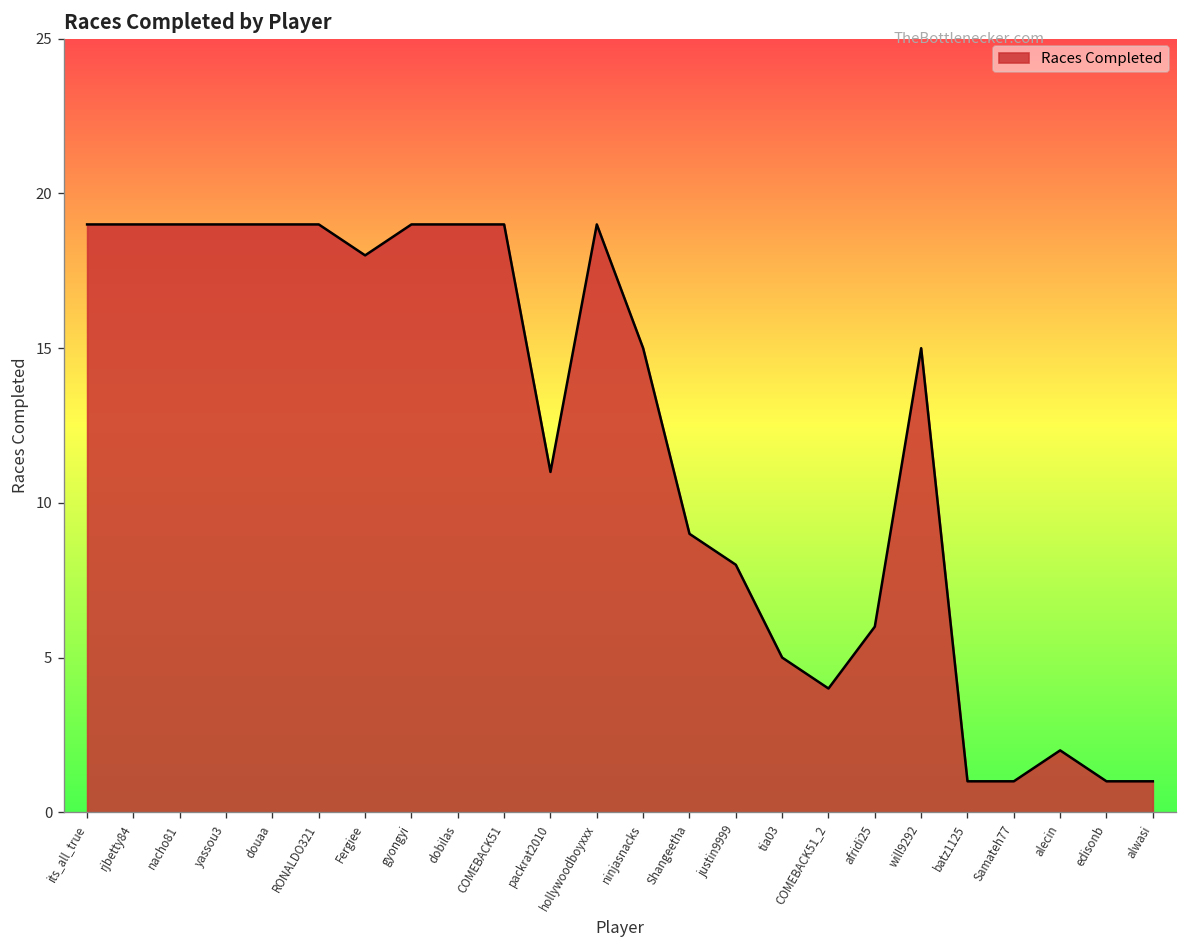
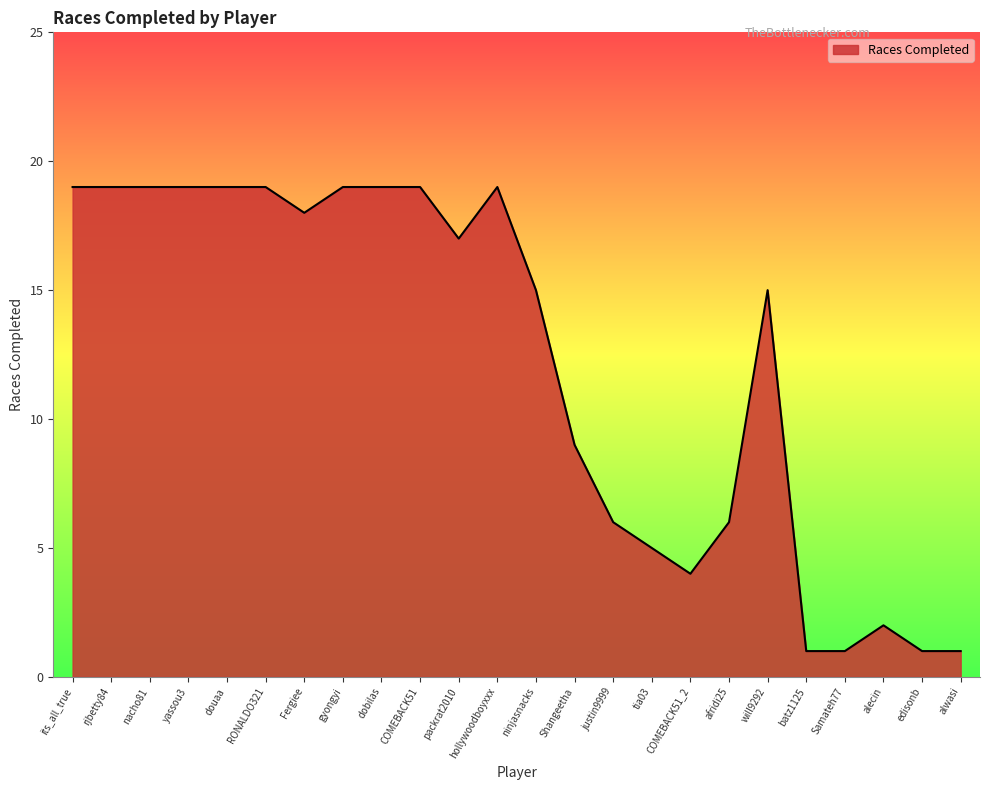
  {
    "its_all_true": 19,
    "rjbetty84": 19,
    "nacho81": 19,
    "yassou3": 19,
    "douaa": 19,
    "RONALDO321": 19,
    "Fergiee": 18,
    "gyongyi": 19,
    "dobilas": 19,
    "COMEBACK51": 19,
-   "packrat2010": 11,
+   "packrat2010": 17,
    "hollywoodboyxxx": 19,
    "ninjasnacks": 15,
    "Shangeetha": 9,
-   "justin9999": 8,
+   "justin9999": 6,
    "tia03": 5,
    "COMEBACK51_2": 4,
    "afridi25": 6,
    "will9292": 15,
    "batz1125": 1,
    "Samateh77": 1,
    "alecin": 2,
    "edisonb": 1,
    "alwasi": 1
  }
